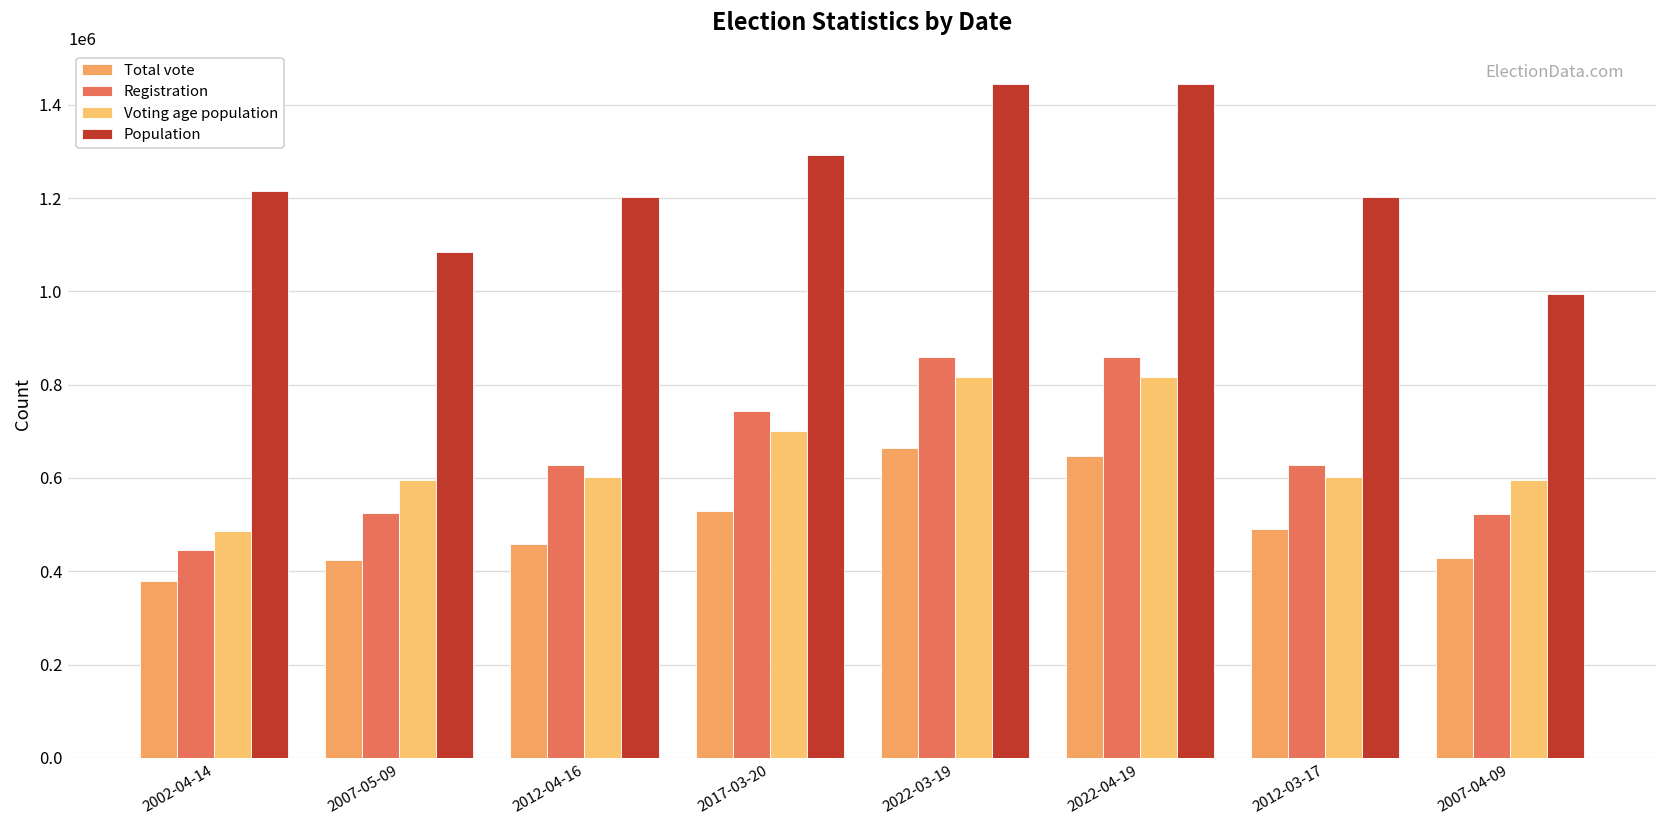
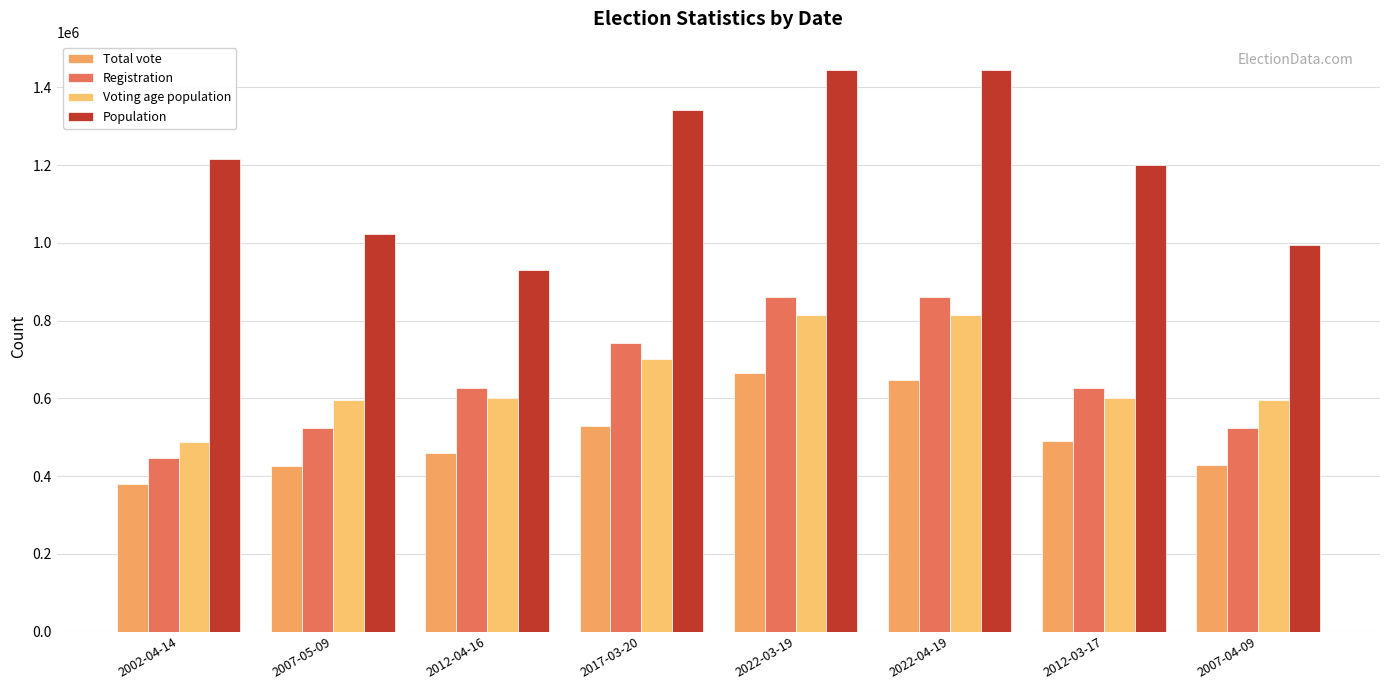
  {
    "Population": {
      "2002-04-14": 1210000,
-     "2007-05-09": 1080000,
-     "2012-04-16": 1200000,
-     "2017-03-20": 1290000,
+     "2007-05-09": 1020000,
+     "2012-04-16": 930000,
+     "2017-03-20": 1340000,
      "2022-03-19": 1450000,
      "2022-04-19": 1450000,
      "2012-03-17": 1200000,
      "2007-04-09": 990000
    }
  }
